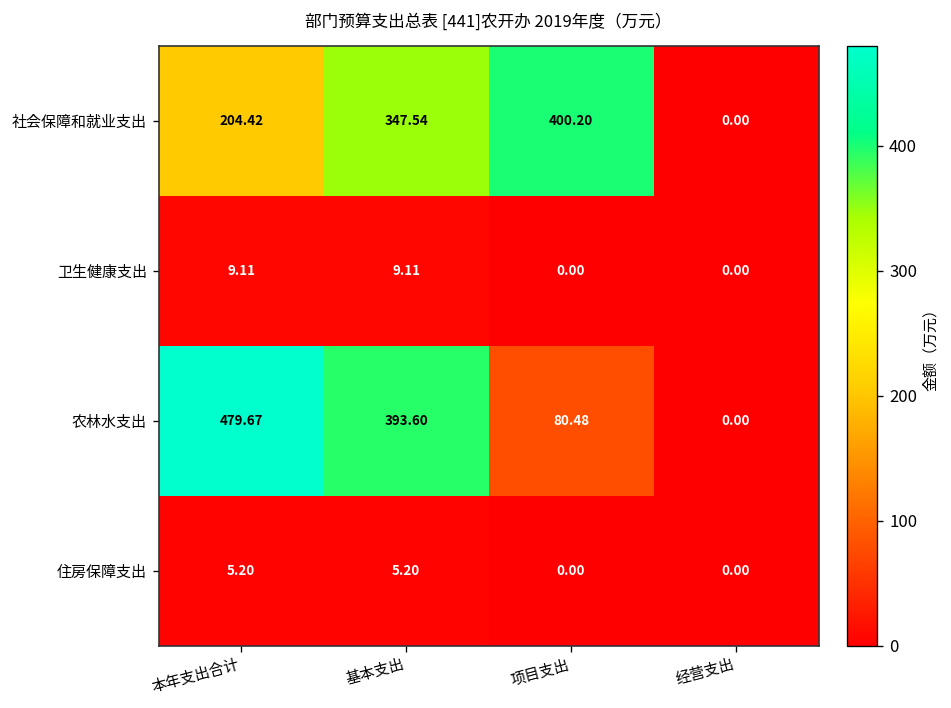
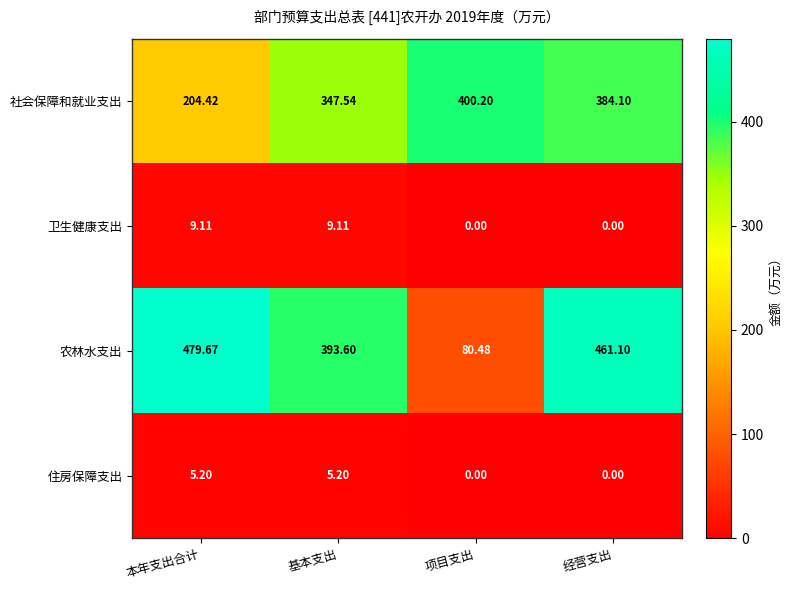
  {
    "社会保障和就业支出": {
      "本年支出合计": 204.42,
      "基本支出": 347.54,
      "项目支出": 400.20,
-     "经营支出": 0.00
+     "经营支出": 384.10
    },
    "卫生健康支出": {
      "本年支出合计": 9.11,
      "基本支出": 9.11,
      "项目支出": 0.00,
      "经营支出": 0.00
    },
    "农林水支出": {
      "本年支出合计": 479.67,
      "基本支出": 393.60,
      "项目支出": 80.48,
-     "经营支出": 0.00
+     "经营支出": 461.10
    },
    "住房保障支出": {
      "本年支出合计": 5.20,
      "基本支出": 5.20,
      "项目支出": 0.00,
      "经营支出": 0.00
    }
  }
